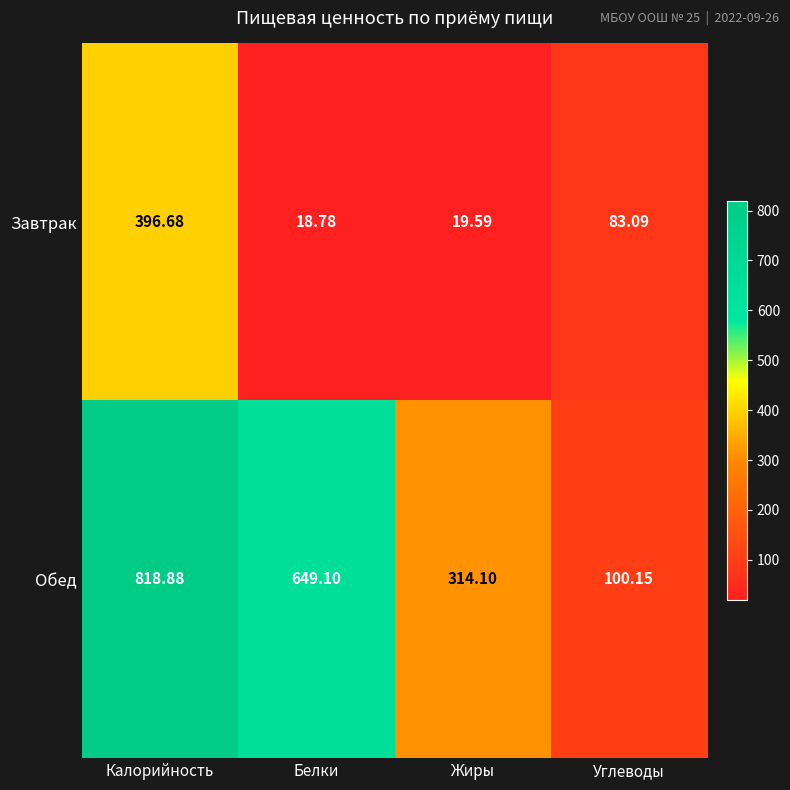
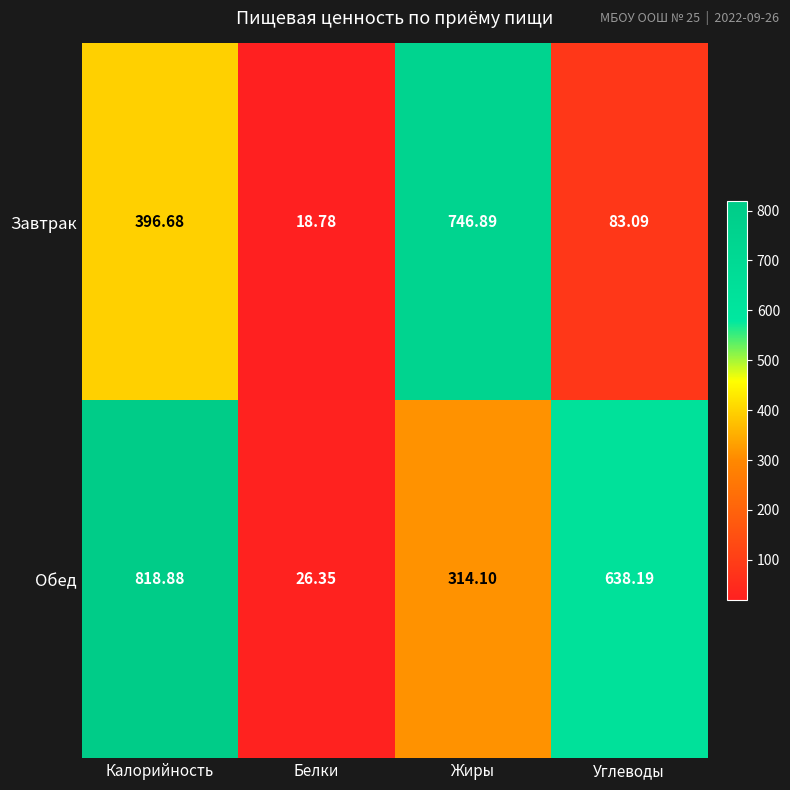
  {
    "Завтрак": {
      "Калорийность": 396.68,
      "Белки": 18.78,
-     "Жиры": 19.59,
+     "Жиры": 746.89,
      "Углеводы": 83.09
    },
    "Обед": {
      "Калорийность": 818.88,
-     "Белки": 649.10,
+     "Белки": 26.35,
      "Жиры": 314.10,
-     "Углеводы": 100.15
+     "Углеводы": 638.19
    }
  }
